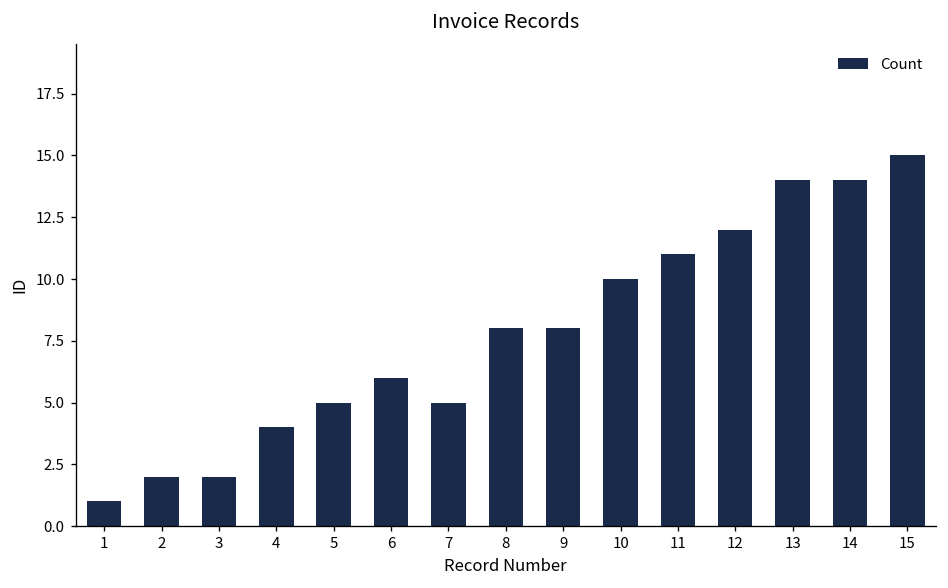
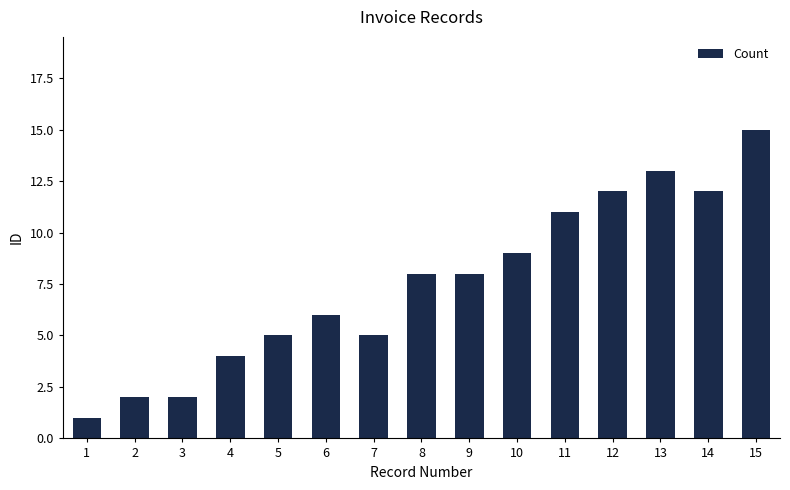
  {
    "1": 1,
    "2": 2,
    "3": 2,
    "4": 4,
    "5": 5,
    "6": 6,
    "7": 5,
    "8": 8,
    "9": 8,
-   "10": 10,
+   "10": 9,
    "11": 11,
    "12": 12,
-   "13": 14,
-   "14": 14,
+   "13": 13,
+   "14": 12,
    "15": 15
  }
